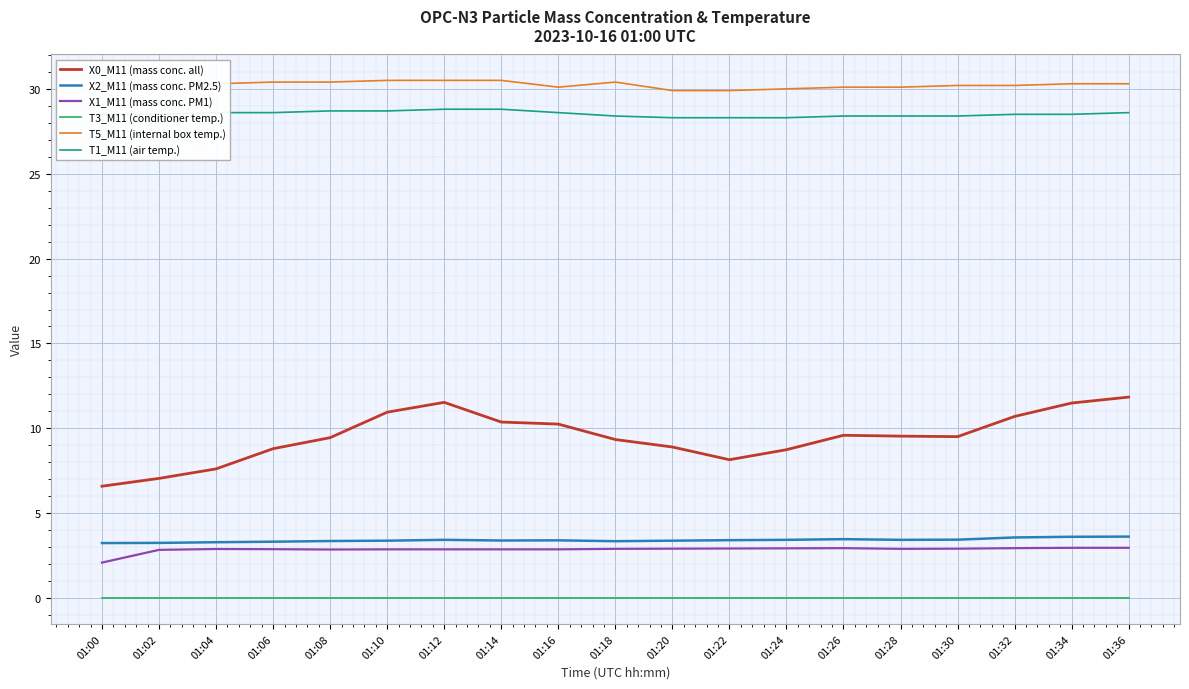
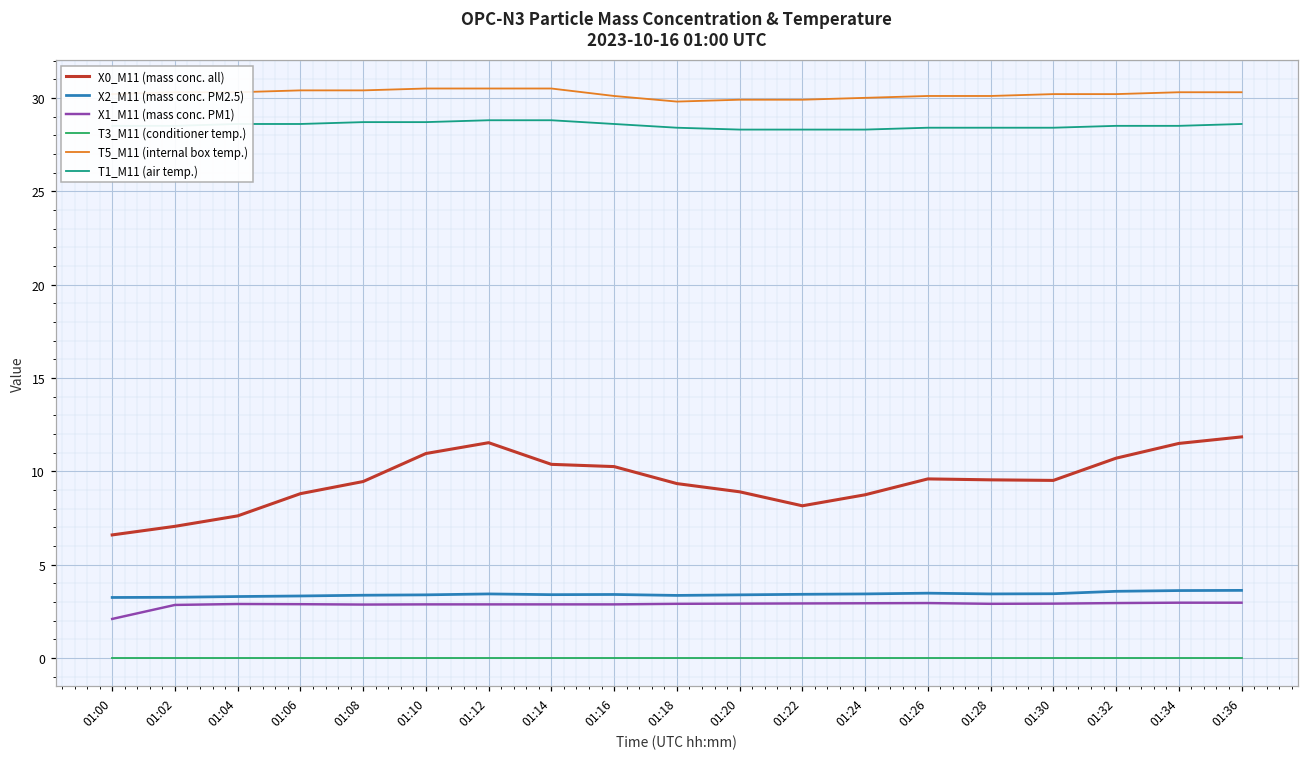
  {
    "X0_M11 (mass conc. all)": {
      "01:00": 6.6,
      "01:02": 7.1,
      "01:04": 7.6,
      "01:06": 8.8,
      "01:08": 9.5,
      "01:10": 11.0,
      "01:12": 11.5,
      "01:14": 10.4,
      "01:16": 10.3,
      "01:18": 9.3,
      "01:20": 8.9,
      "01:22": 8.2,
      "01:24": 8.7,
      "01:26": 9.6,
      "01:28": 9.5,
      "01:30": 9.5,
      "01:32": 10.7,
      "01:34": 11.5,
      "01:36": 11.8
    },
    "X2_M11 (mass conc. PM2.5)": {
      "01:00": 3.2,
      "01:02": 3.3,
      "01:04": 3.3,
      "01:06": 3.3,
      "01:08": 3.4,
      "01:10": 3.4,
      "01:12": 3.4,
      "01:14": 3.4,
      "01:16": 3.4,
      "01:18": 3.4,
      "01:20": 3.4,
      "01:22": 3.4,
      "01:24": 3.4,
      "01:26": 3.5,
      "01:28": 3.4,
      "01:30": 3.4,
      "01:32": 3.6,
      "01:34": 3.6,
      "01:36": 3.6
    },
    "X1_M11 (mass conc. PM1)": {
      "01:00": 2.1,
      "01:02": 2.8,
      "01:04": 2.9,
      "01:06": 2.9,
      "01:08": 2.9,
      "01:10": 2.9,
      "01:12": 2.9,
      "01:14": 2.9,
      "01:16": 2.9,
      "01:18": 2.9,
      "01:20": 2.9,
      "01:22": 2.9,
      "01:24": 2.9,
      "01:26": 2.9,
      "01:28": 2.9,
      "01:30": 2.9,
      "01:32": 2.9,
      "01:34": 3.0,
      "01:36": 3.0
    },
    "T5_M11 (internal box temp.)": {
      "01:06": 30.4,
      "01:08": 30.4,
      "01:10": 30.5,
      "01:12": 30.5,
      "01:14": 30.5,
      "01:16": 30.1,
-     "01:18": 30.4,
+     "01:18": 29.8,
      "01:20": 29.9,
      "01:22": 29.9,
      "01:24": 30.0,
      "01:26": 30.1,
      "01:28": 30.1,
      "01:30": 30.2,
      "01:32": 30.2,
      "01:34": 30.3,
      "01:36": 30.3
    }
  }
